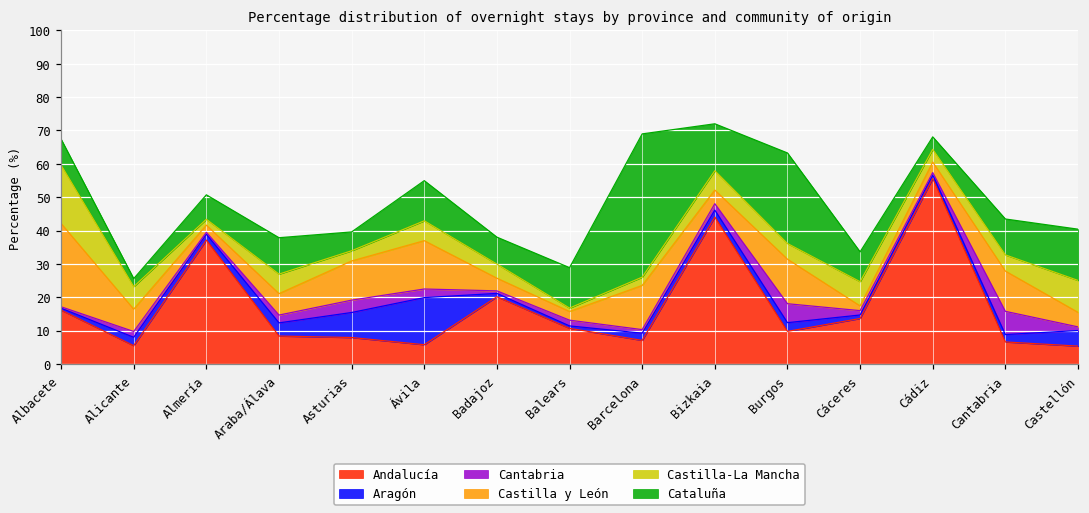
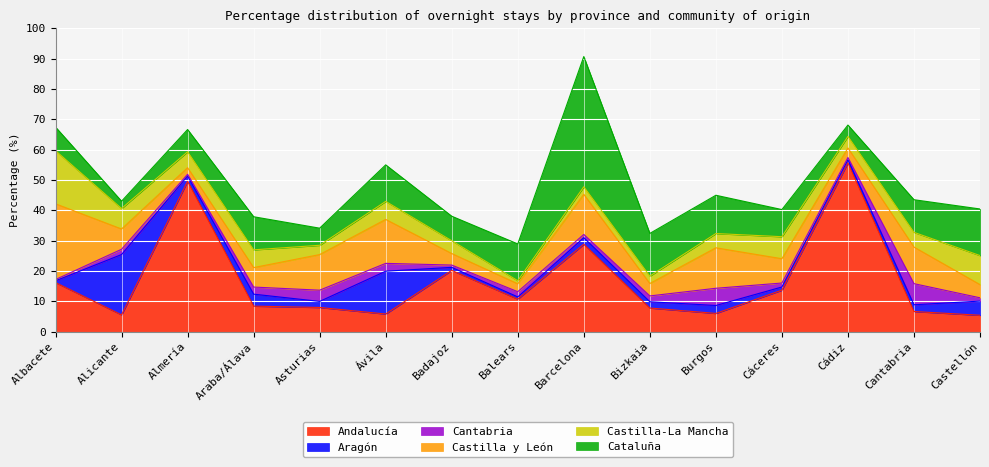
  {
    "Andalucía": {
      "Alicante": 6,
-     "Almería": 37,
+     "Almería": 50,
      "Araba/Álava": 8,
      "Asturias": 8,
      "Ávila": 6,
      "Badajoz": 20,
-     "Barcelona": 7,
-     "Bizkaia": 44,
-     "Burgos": 10,
+     "Barcelona": 29,
+     "Bizkaia": 8,
+     "Burgos": 6,
      "Cáceres": 14,
      "Cádiz": 56,
      "Cantabria": 7,
      "Castellón": 5
    },
    "Aragón": {
-     "Alicante": 3,
+     "Alicante": 20,
      "Araba/Álava": 4,
-     "Asturias": 8,
+     "Asturias": 2,
      "Ávila": 14,
      "Barcelona": 2,
      "Bizkaia": 2,
      "Burgos": 3,
      "Cáceres": 1,
      "Cantabria": 2,
      "Castellón": 5
    },
    "Cantabria": {
      "Alicante": 2,
      "Araba/Álava": 2,
      "Asturias": 4,
      "Ávila": 3,
      "Balears": 2,
      "Barcelona": 1,
      "Bizkaia": 2,
      "Burgos": 6,
      "Cáceres": 1,
      "Cantabria": 7,
      "Castellón": 1
    },
    "Castilla y León": {
      "Albacete": 25,
      "Alicante": 7,
      "Almería": 2,
      "Araba/Álava": 6,
      "Asturias": 12,
      "Ávila": 14,
      "Badajoz": 4,
      "Balears": 3,
      "Barcelona": 13,
      "Bizkaia": 4,
      "Burgos": 13,
-     "Cáceres": 1,
+     "Cáceres": 8,
      "Cádiz": 3,
      "Cantabria": 12,
      "Castellón": 4
    },
    "Castilla-La Mancha": {
      "Albacete": 18,
      "Alicante": 7,
-     "Almería": 2,
+     "Almería": 5,
      "Araba/Álava": 6,
      "Asturias": 3,
      "Ávila": 6,
      "Badajoz": 4,
      "Balears": 1,
      "Barcelona": 2,
-     "Bizkaia": 6,
+     "Bizkaia": 2,
      "Burgos": 5,
      "Cáceres": 7,
      "Cádiz": 4,
      "Cantabria": 5,
      "Castellón": 10
    },
    "Cataluña": {
      "Albacete": 8,
      "Alicante": 2,
      "Almería": 7,
      "Araba/Álava": 11,
      "Asturias": 6,
      "Ávila": 12,
      "Badajoz": 8,
      "Balears": 12,
      "Barcelona": 43,
      "Bizkaia": 14,
-     "Burgos": 27,
+     "Burgos": 13,
      "Cáceres": 9,
      "Cádiz": 4,
      "Cantabria": 11,
      "Castellón": 15
    }
  }
